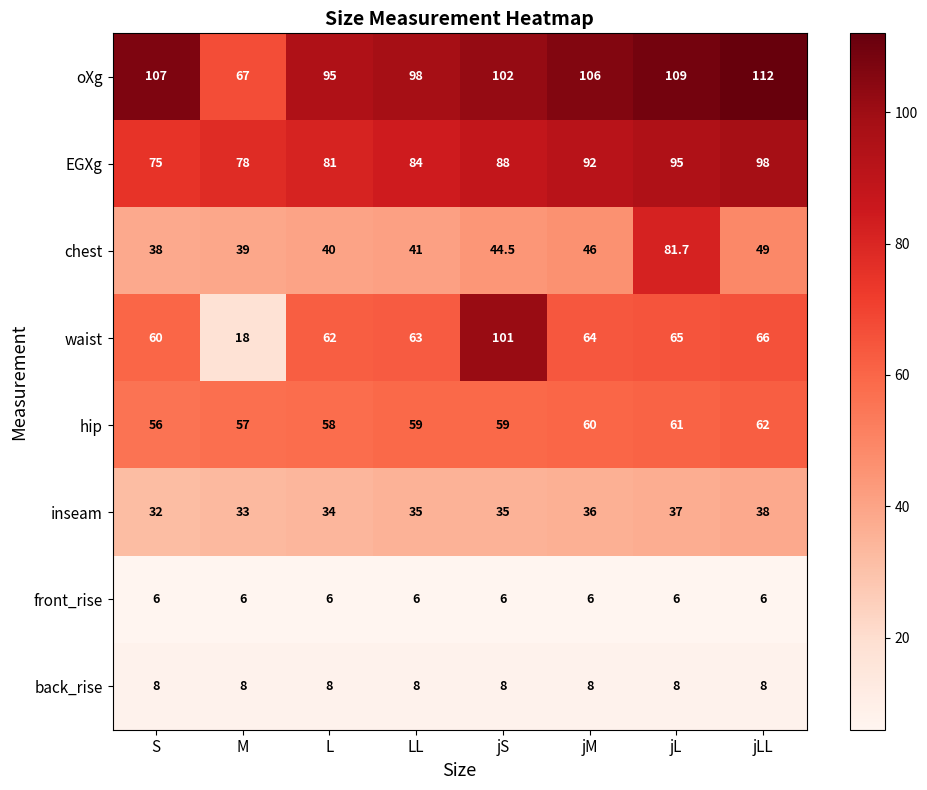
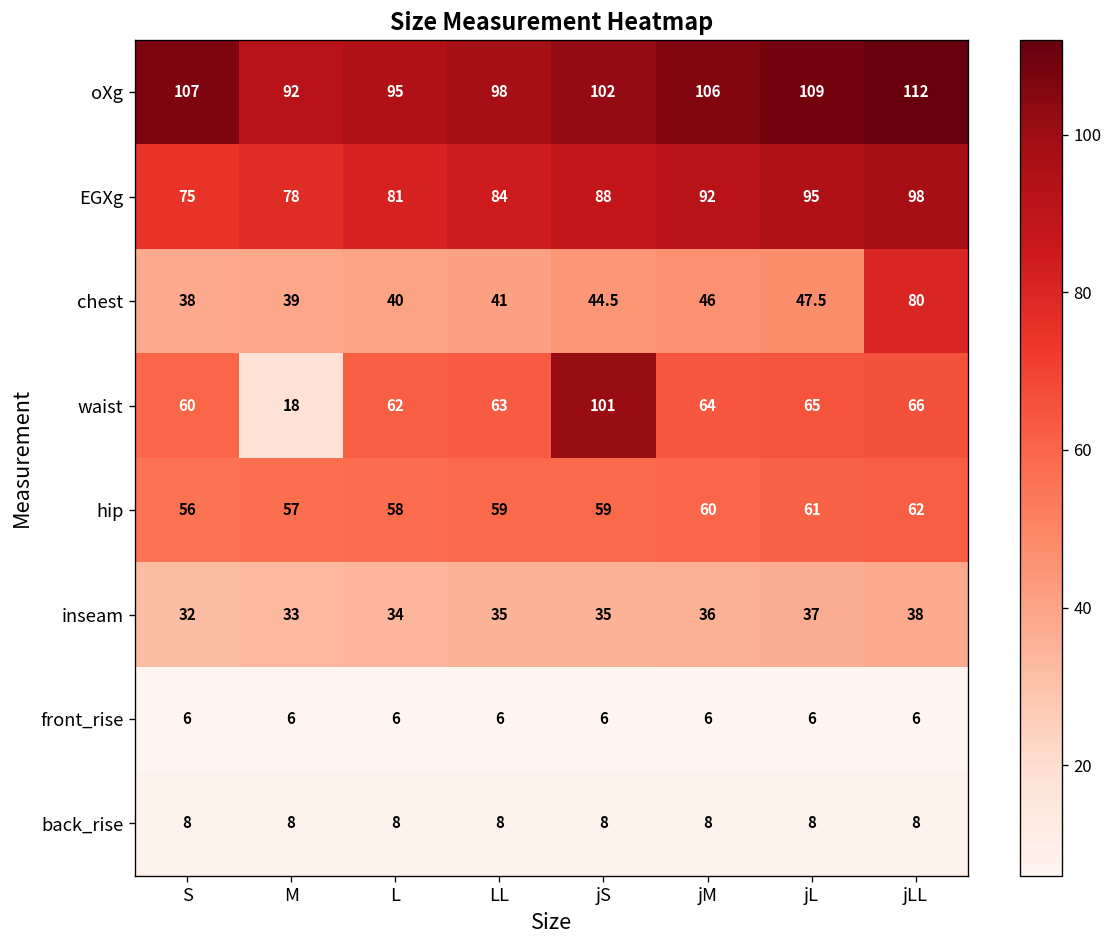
  {
    "oXg": {
      "S": 107,
-     "M": 67,
+     "M": 92,
      "L": 95,
      "LL": 98,
      "jS": 102,
      "jM": 106,
      "jL": 109,
      "jLL": 112
    },
    "EGXg": {
      "S": 75,
      "M": 78,
      "L": 81,
      "LL": 84,
      "jS": 88,
      "jM": 92,
      "jL": 95,
      "jLL": 98
    },
    "chest": {
      "S": 38,
      "M": 39,
      "L": 40,
      "LL": 41,
      "jS": 44.5,
      "jM": 46,
-     "jL": 81.7,
-     "jLL": 49
+     "jL": 47.5,
+     "jLL": 80
    },
    "waist": {
      "S": 60,
      "M": 18,
      "L": 62,
      "LL": 63,
      "jS": 101,
      "jM": 64,
      "jL": 65,
      "jLL": 66
    },
    "hip": {
      "S": 56,
      "M": 57,
      "L": 58,
      "LL": 59,
      "jS": 59,
      "jM": 60,
      "jL": 61,
      "jLL": 62
    },
    "inseam": {
      "S": 32,
      "M": 33,
      "L": 34,
      "LL": 35,
      "jS": 35,
      "jM": 36,
      "jL": 37,
      "jLL": 38
    },
    "front_rise": {
      "S": 6,
      "M": 6,
      "L": 6,
      "LL": 6,
      "jS": 6,
      "jM": 6,
      "jL": 6,
      "jLL": 6
    },
    "back_rise": {
      "S": 8,
      "M": 8,
      "L": 8,
      "LL": 8,
      "jS": 8,
      "jM": 8,
      "jL": 8,
      "jLL": 8
    }
  }
